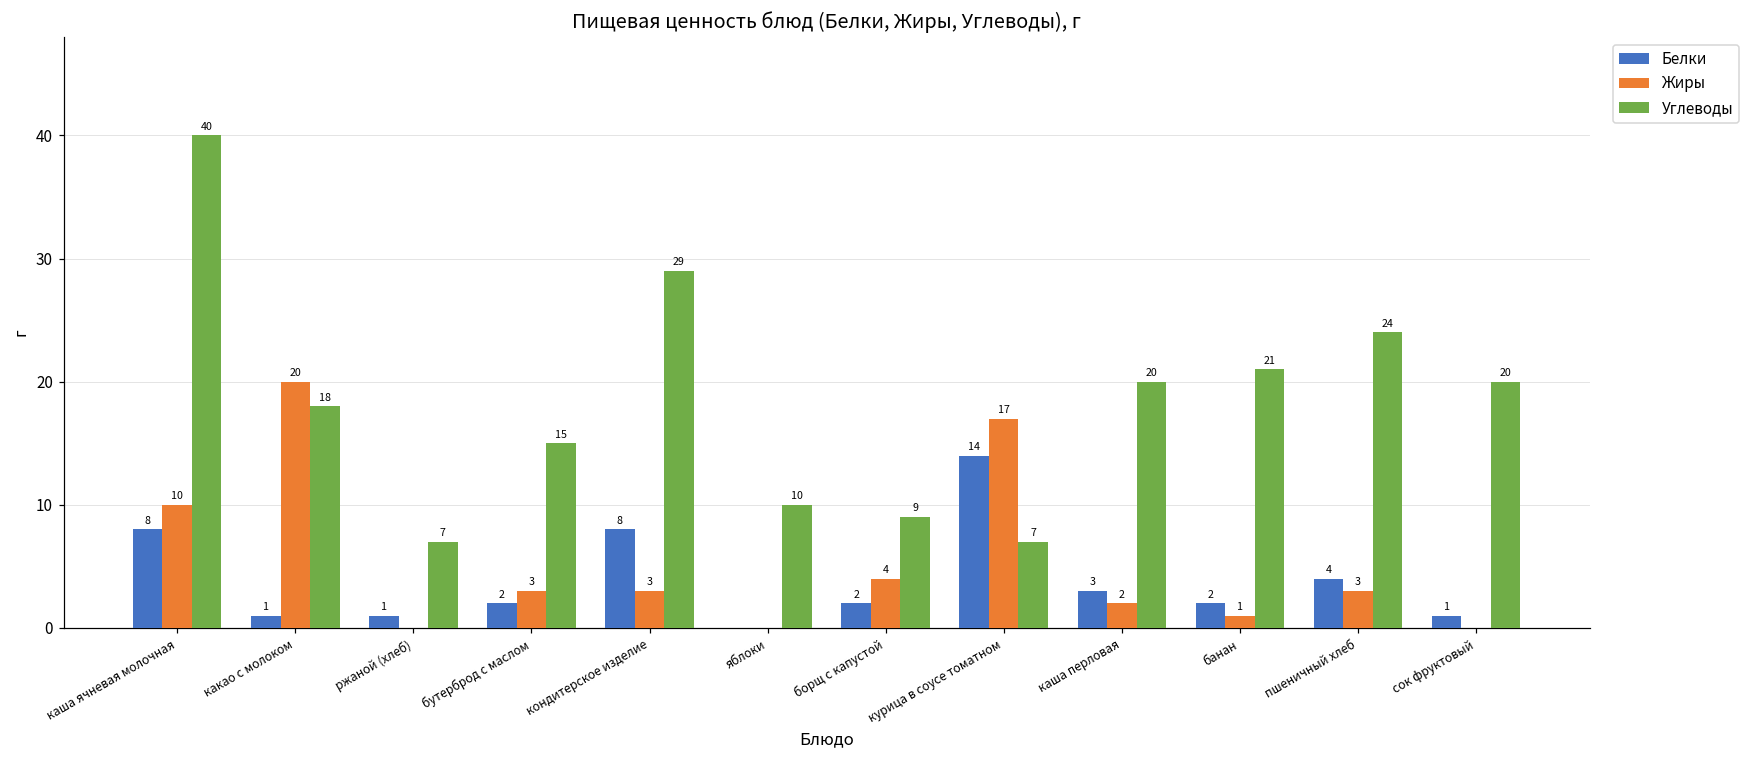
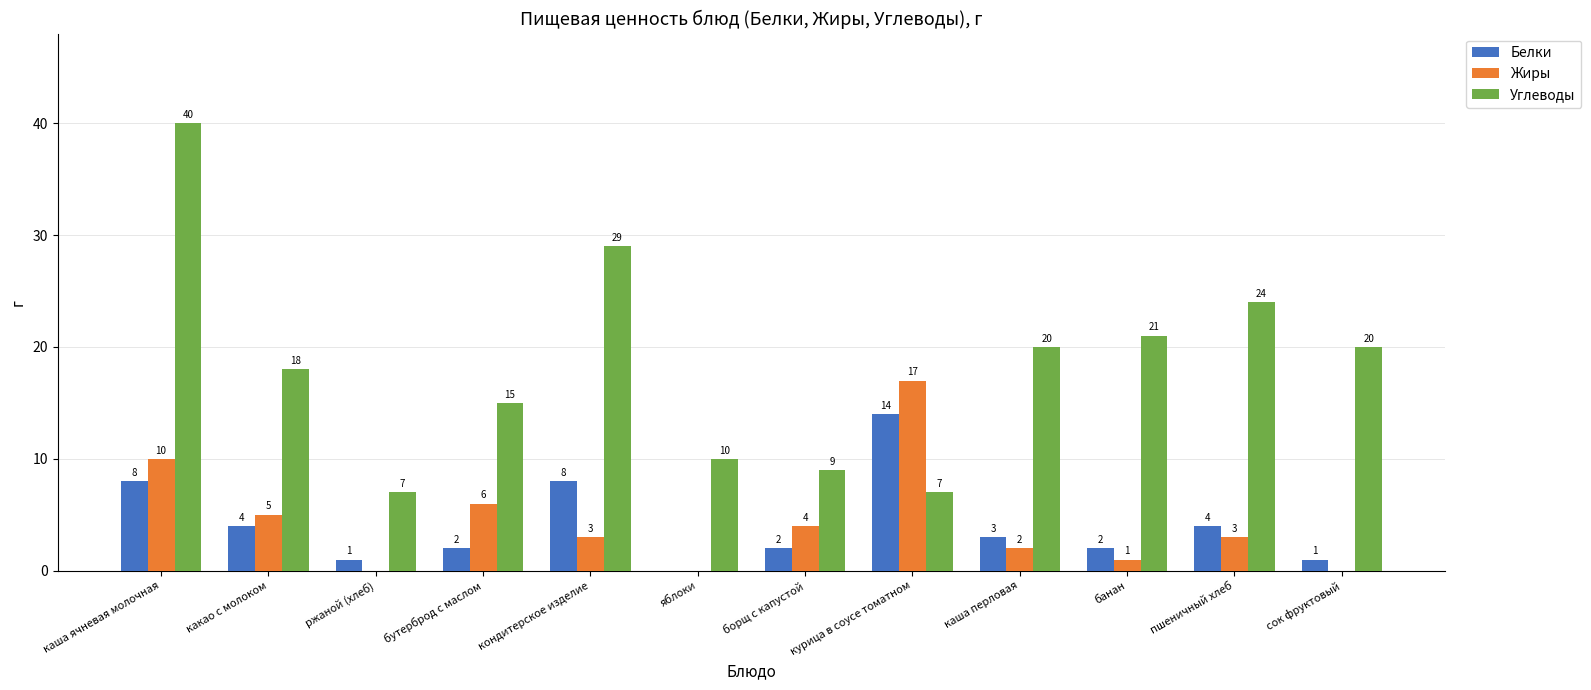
  {
    "Белки": {
      "каша ячневая молочная": 8,
-     "какао с молоком": 1,
+     "какао с молоком": 4,
      "ржаной (хлеб)": 1,
      "бутерброд с маслом": 2,
      "кондитерское изделие": 8,
      "борщ с капустой": 2,
      "курица в соусе томатном": 14,
      "каша перловая": 3,
      "банан": 2,
      "пшеничный хлеб": 4,
      "сок фруктовый": 1
    },
    "Жиры": {
      "каша ячневая молочная": 10,
-     "какао с молоком": 20,
-     "бутерброд с маслом": 3,
+     "какао с молоком": 5,
+     "бутерброд с маслом": 6,
      "кондитерское изделие": 3,
      "борщ с капустой": 4,
      "курица в соусе томатном": 17,
      "каша перловая": 2,
      "банан": 1,
      "пшеничный хлеб": 3
    },
    "Углеводы": {
      "каша ячневая молочная": 40,
      "какао с молоком": 18,
      "ржаной (хлеб)": 7,
      "бутерброд с маслом": 15,
      "кондитерское изделие": 29,
      "яблоки": 10,
      "борщ с капустой": 9,
      "курица в соусе томатном": 7,
      "каша перловая": 20,
      "банан": 21,
      "пшеничный хлеб": 24,
      "сок фруктовый": 20
    }
  }
